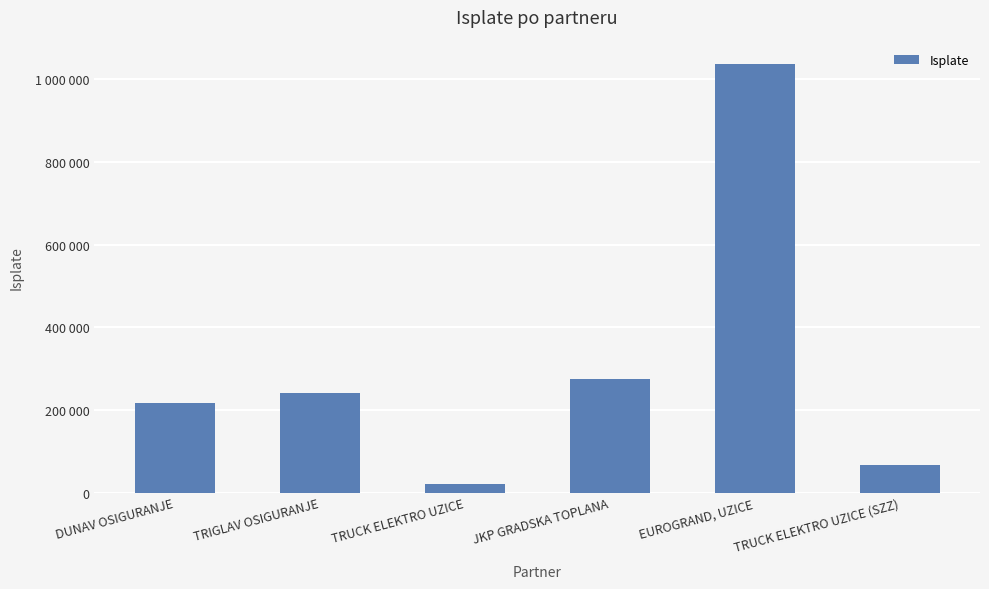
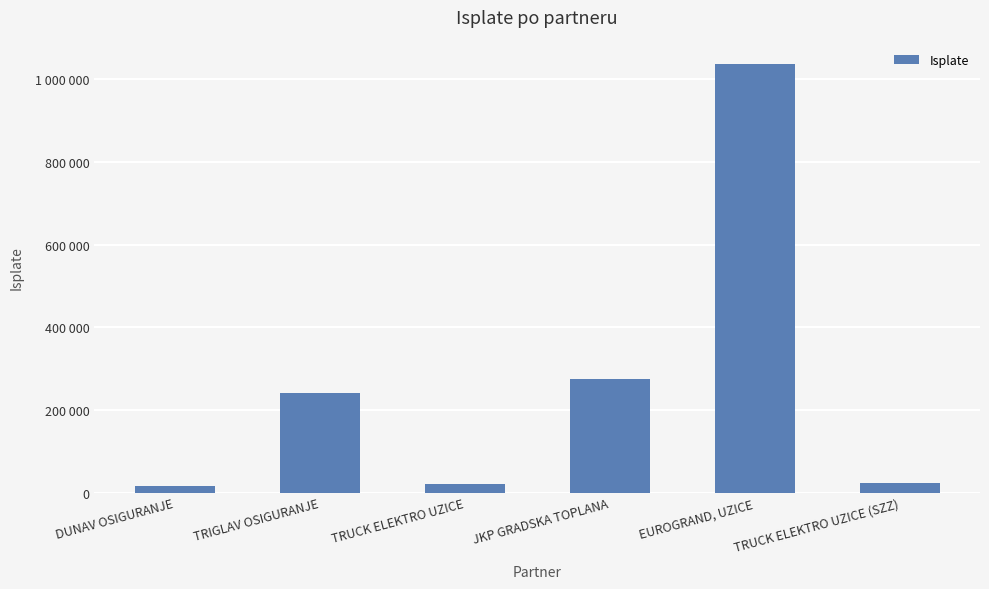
  {
-   "DUNAV OSIGURANJE": 220000,
+   "DUNAV OSIGURANJE": 20000,
    "TRIGLAV OSIGURANJE": 240000,
    "TRUCK ELEKTRO UZICE": 20000,
    "JKP GRADSKA TOPLANA": 280000,
    "EUROGRAND, UZICE": 1040000,
-   "TRUCK ELEKTRO UZICE (SZZ)": 70000
+   "TRUCK ELEKTRO UZICE (SZZ)": 20000
  }
